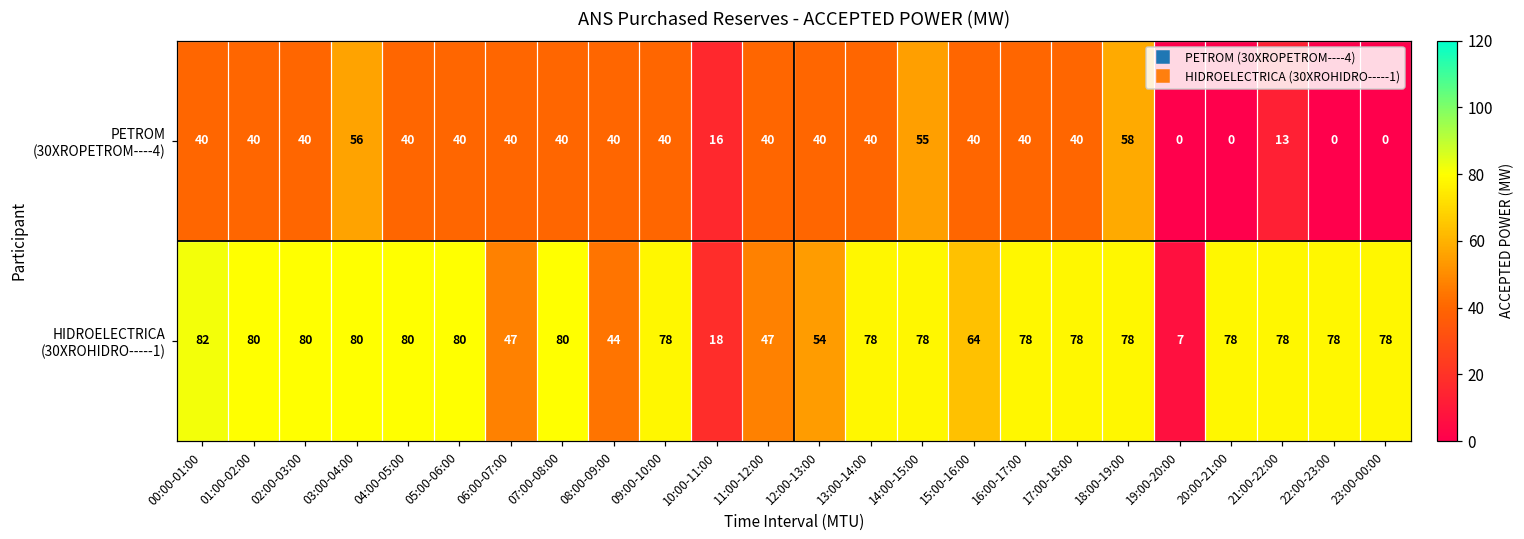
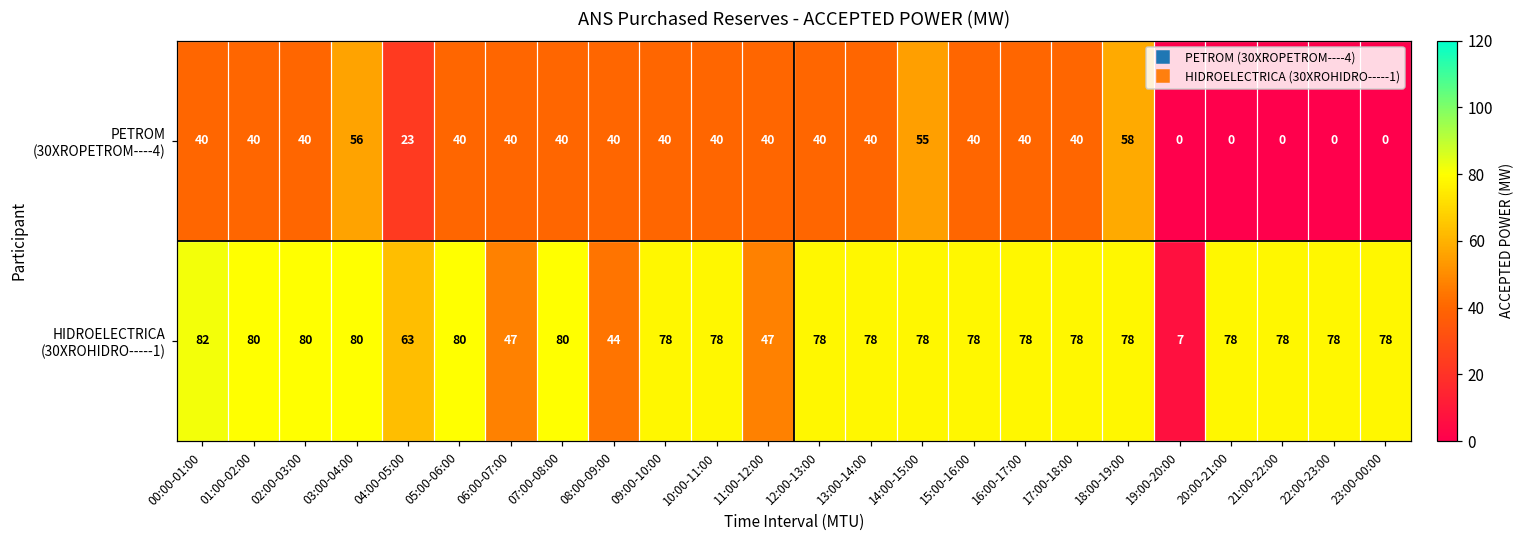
  {
    "PETROM (30XROPETROM----4)": {
      "00:00-01:00": 40,
      "01:00-02:00": 40,
      "02:00-03:00": 40,
      "03:00-04:00": 56,
-     "04:00-05:00": 40,
+     "04:00-05:00": 23,
      "05:00-06:00": 40,
      "06:00-07:00": 40,
      "07:00-08:00": 40,
      "08:00-09:00": 40,
      "09:00-10:00": 40,
-     "10:00-11:00": 16,
+     "10:00-11:00": 40,
      "11:00-12:00": 40,
      "12:00-13:00": 40,
      "13:00-14:00": 40,
      "14:00-15:00": 55,
      "15:00-16:00": 40,
      "16:00-17:00": 40,
      "17:00-18:00": 40,
      "18:00-19:00": 58,
      "19:00-20:00": 0,
      "20:00-21:00": 0,
-     "21:00-22:00": 13,
+     "21:00-22:00": 0,
      "22:00-23:00": 0,
      "23:00-00:00": 0
    },
    "HIDROELECTRICA (30XROHIDRO-----1)": {
      "00:00-01:00": 82,
      "01:00-02:00": 80,
      "02:00-03:00": 80,
      "03:00-04:00": 80,
-     "04:00-05:00": 80,
+     "04:00-05:00": 63,
      "05:00-06:00": 80,
      "06:00-07:00": 47,
      "07:00-08:00": 80,
      "08:00-09:00": 44,
      "09:00-10:00": 78,
-     "10:00-11:00": 18,
+     "10:00-11:00": 78,
      "11:00-12:00": 47,
-     "12:00-13:00": 54,
+     "12:00-13:00": 78,
      "13:00-14:00": 78,
      "14:00-15:00": 78,
-     "15:00-16:00": 64,
+     "15:00-16:00": 78,
      "16:00-17:00": 78,
      "17:00-18:00": 78,
      "18:00-19:00": 78,
      "19:00-20:00": 7,
      "20:00-21:00": 78,
      "21:00-22:00": 78,
      "22:00-23:00": 78,
      "23:00-00:00": 78
    }
  }
